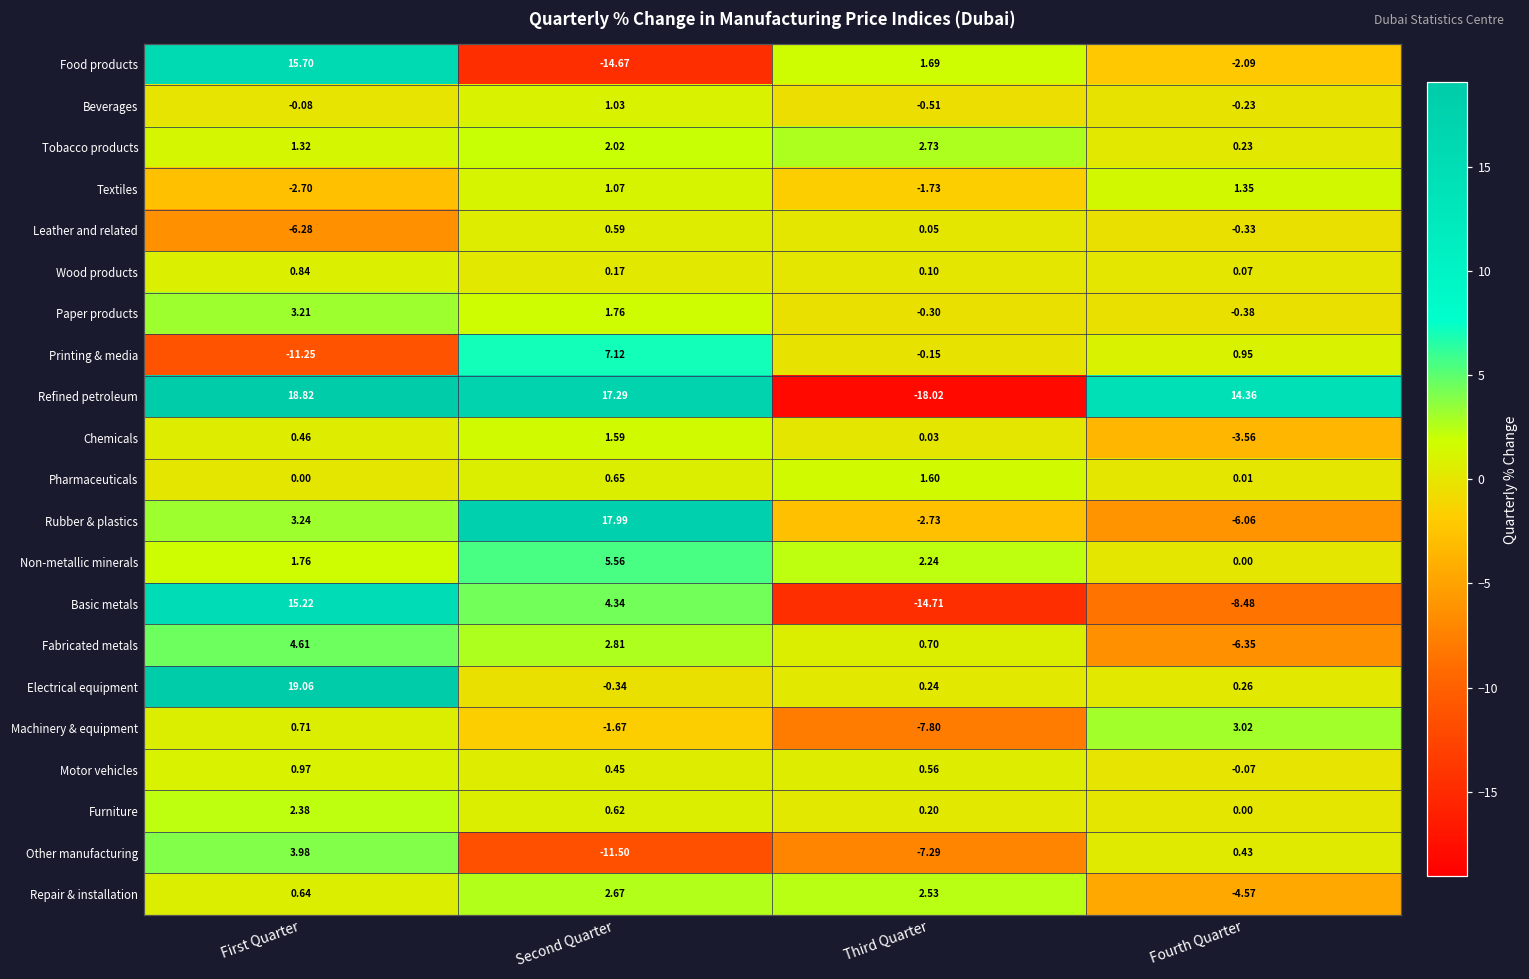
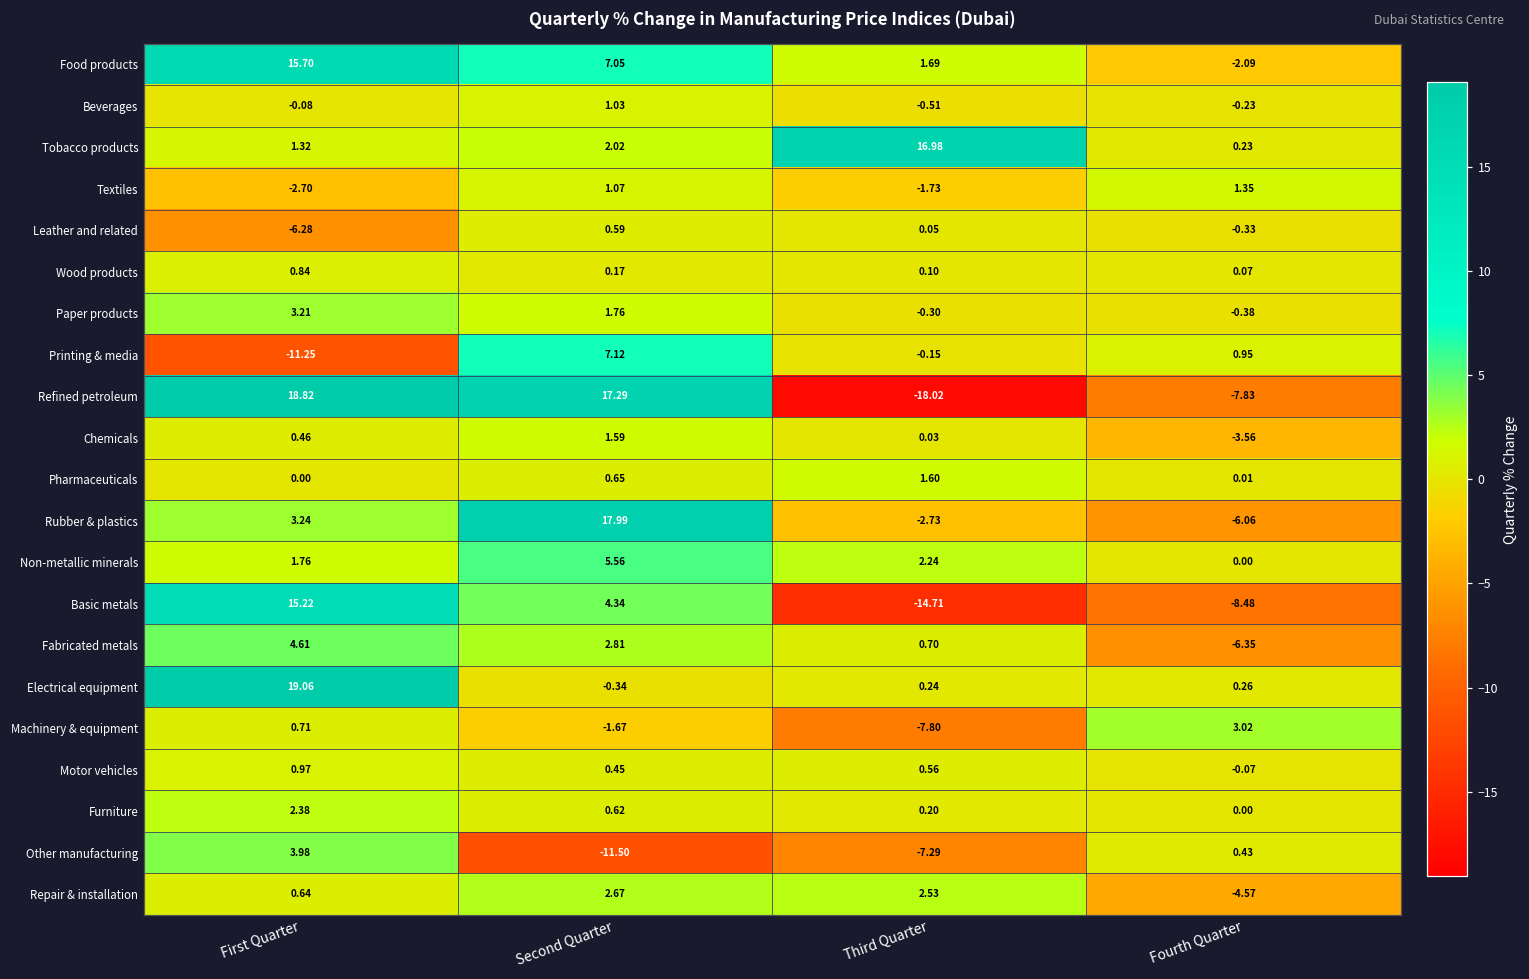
  {
    "Food products": {
      "First Quarter": 15.70,
-     "Second Quarter": -14.67,
+     "Second Quarter": 7.05,
      "Third Quarter": 1.69,
      "Fourth Quarter": -2.09
    },
    "Beverages": {
      "First Quarter": -0.08,
      "Second Quarter": 1.03,
      "Third Quarter": -0.51,
      "Fourth Quarter": -0.23
    },
    "Tobacco products": {
      "First Quarter": 1.32,
      "Second Quarter": 2.02,
-     "Third Quarter": 2.73,
+     "Third Quarter": 16.98,
      "Fourth Quarter": 0.23
    },
    "Textiles": {
      "First Quarter": -2.70,
      "Second Quarter": 1.07,
      "Third Quarter": -1.73,
      "Fourth Quarter": 1.35
    },
    "Leather and related": {
      "First Quarter": -6.28,
      "Second Quarter": 0.59,
      "Third Quarter": 0.05,
      "Fourth Quarter": -0.33
    },
    "Wood products": {
      "First Quarter": 0.84,
      "Second Quarter": 0.17,
      "Third Quarter": 0.10,
      "Fourth Quarter": 0.07
    },
    "Paper products": {
      "First Quarter": 3.21,
      "Second Quarter": 1.76,
      "Third Quarter": -0.30,
      "Fourth Quarter": -0.38
    },
    "Printing & media": {
      "First Quarter": -11.25,
      "Second Quarter": 7.12,
      "Third Quarter": -0.15,
      "Fourth Quarter": 0.95
    },
    "Refined petroleum": {
      "First Quarter": 18.82,
      "Second Quarter": 17.29,
      "Third Quarter": -18.02,
-     "Fourth Quarter": 14.36
+     "Fourth Quarter": -7.83
    },
    "Chemicals": {
      "First Quarter": 0.46,
      "Second Quarter": 1.59,
      "Third Quarter": 0.03,
      "Fourth Quarter": -3.56
    },
    "Pharmaceuticals": {
      "First Quarter": 0.00,
      "Second Quarter": 0.65,
      "Third Quarter": 1.60,
      "Fourth Quarter": 0.01
    },
    "Rubber & plastics": {
      "First Quarter": 3.24,
      "Second Quarter": 17.99,
      "Third Quarter": -2.73,
      "Fourth Quarter": -6.06
    },
    "Non-metallic minerals": {
      "First Quarter": 1.76,
      "Second Quarter": 5.56,
      "Third Quarter": 2.24,
      "Fourth Quarter": 0.00
    },
    "Basic metals": {
      "First Quarter": 15.22,
      "Second Quarter": 4.34,
      "Third Quarter": -14.71,
      "Fourth Quarter": -8.48
    },
    "Fabricated metals": {
      "First Quarter": 4.61,
      "Second Quarter": 2.81,
      "Third Quarter": 0.70,
      "Fourth Quarter": -6.35
    },
    "Electrical equipment": {
      "First Quarter": 19.06,
      "Second Quarter": -0.34,
      "Third Quarter": 0.24,
      "Fourth Quarter": 0.26
    },
    "Machinery & equipment": {
      "First Quarter": 0.71,
      "Second Quarter": -1.67,
      "Third Quarter": -7.80,
      "Fourth Quarter": 3.02
    },
    "Motor vehicles": {
      "First Quarter": 0.97,
      "Second Quarter": 0.45,
      "Third Quarter": 0.56,
      "Fourth Quarter": -0.07
    },
    "Furniture": {
      "First Quarter": 2.38,
      "Second Quarter": 0.62,
      "Third Quarter": 0.20,
      "Fourth Quarter": 0.00
    },
    "Other manufacturing": {
      "First Quarter": 3.98,
      "Second Quarter": -11.50,
      "Third Quarter": -7.29,
      "Fourth Quarter": 0.43
    },
    "Repair & installation": {
      "First Quarter": 0.64,
      "Second Quarter": 2.67,
      "Third Quarter": 2.53,
      "Fourth Quarter": -4.57
    }
  }
